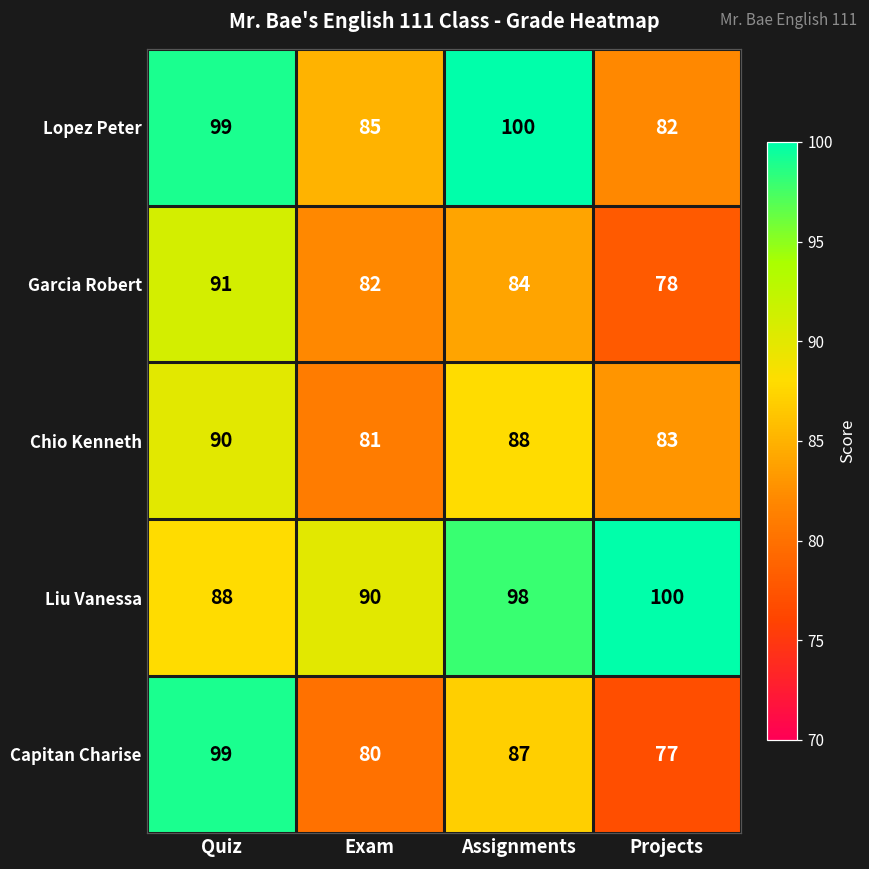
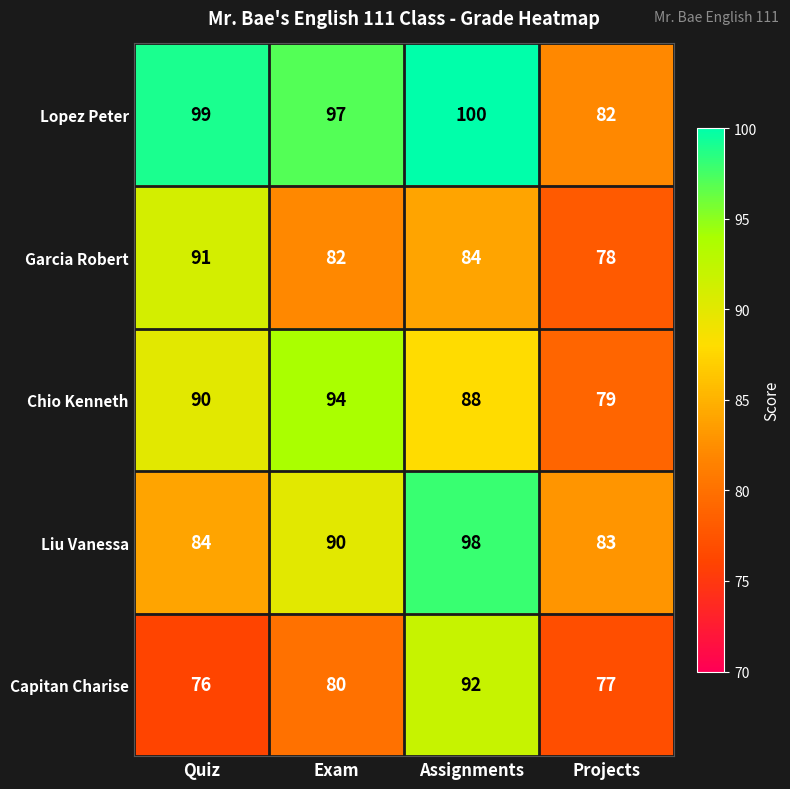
  {
    "Lopez Peter": {
      "Quiz": 99,
-     "Exam": 85,
+     "Exam": 97,
      "Assignments": 100,
      "Projects": 82
    },
    "Garcia Robert": {
      "Quiz": 91,
      "Exam": 82,
      "Assignments": 84,
      "Projects": 78
    },
    "Chio Kenneth": {
      "Quiz": 90,
-     "Exam": 81,
+     "Exam": 94,
      "Assignments": 88,
-     "Projects": 83
+     "Projects": 79
    },
    "Liu Vanessa": {
-     "Quiz": 88,
+     "Quiz": 84,
      "Exam": 90,
      "Assignments": 98,
-     "Projects": 100
+     "Projects": 83
    },
    "Capitan Charise": {
-     "Quiz": 99,
+     "Quiz": 76,
      "Exam": 80,
-     "Assignments": 87,
+     "Assignments": 92,
      "Projects": 77
    }
  }
